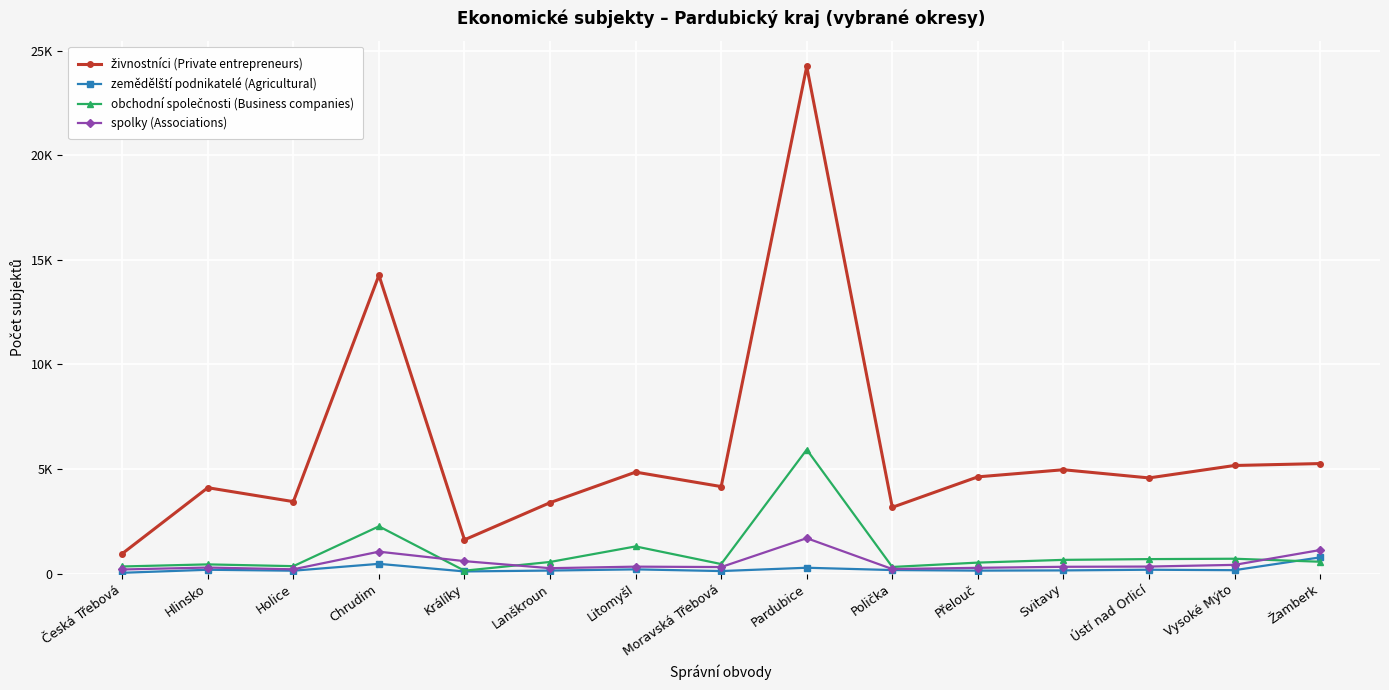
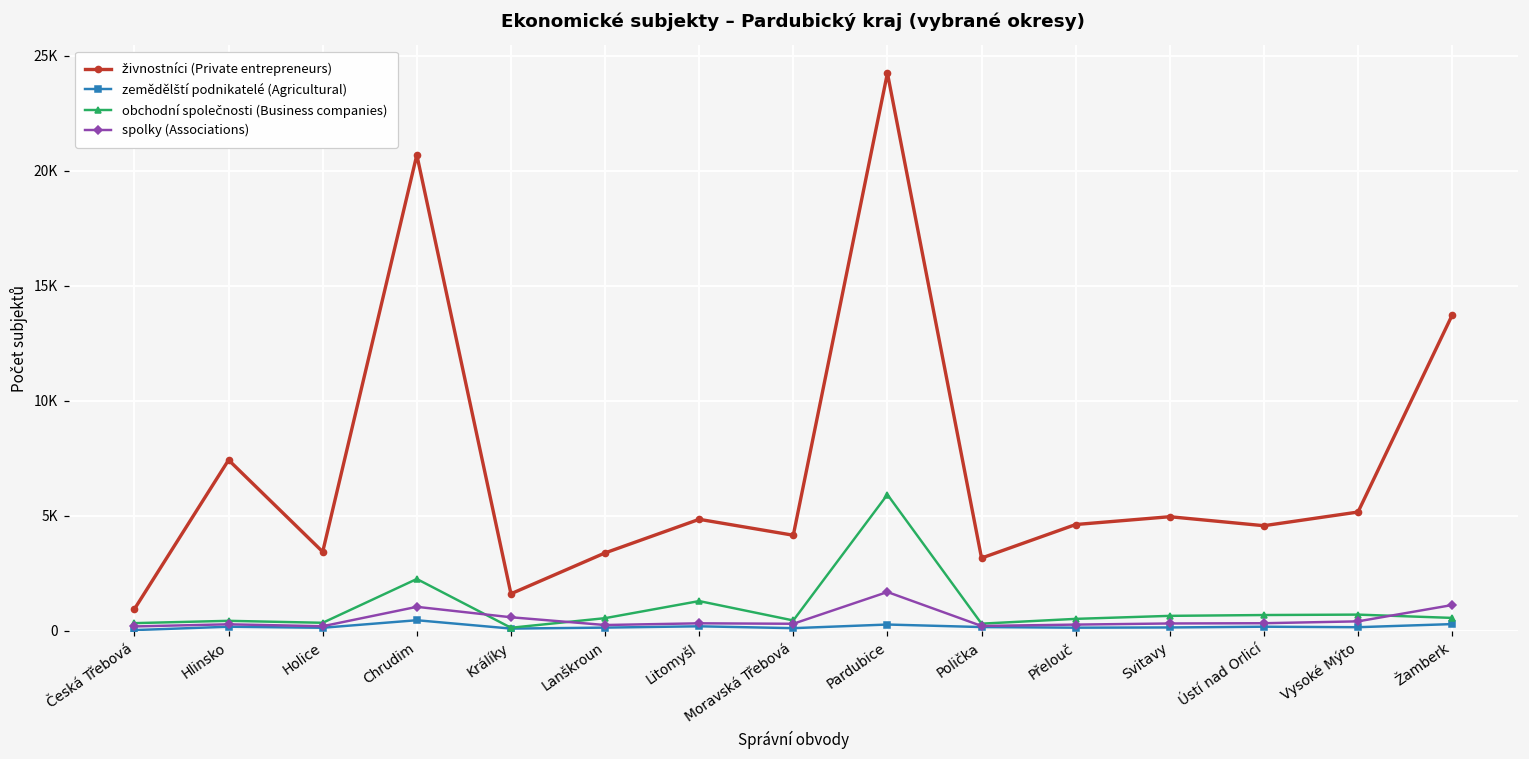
  {
    "živnostníci (Private entrepreneurs)": {
      "Česká Třebová": 1000,
-     "Hlinsko": 4100,
+     "Hlinsko": 7400,
      "Holice": 3400,
-     "Chrudim": 14300,
+     "Chrudim": 20700,
      "Králíky": 1600,
      "Lanškroun": 3400,
      "Litomyšl": 4900,
      "Moravská Třebová": 4200,
      "Pardubice": 24200,
      "Polička": 3200,
      "Přelouč": 4600,
      "Svitavy": 5000,
      "Ústí nad Orlicí": 4600,
      "Vysoké Mýto": 5200,
-     "Žamberk": 5300
+     "Žamberk": 13700
    },
    "zemědělští podnikatelé (Agricultural)": {
      "Česká Třebová": 0,
      "Chrudim": 500,
      "Litomyšl": 200,
      "Moravská Třebová": 100,
      "Pardubice": 300,
      "Přelouč": 100,
      "Svitavy": 100,
      "Ústí nad Orlicí": 200,
      "Vysoké Mýto": 200,
-     "Žamberk": 800
+     "Žamberk": 300
    },
    "obchodní společnosti (Business companies)": {
      "Česká Třebová": 300,
      "Hlinsko": 400,
      "Holice": 400,
      "Chrudim": 2300,
      "Lanškroun": 600,
      "Litomyšl": 1300,
      "Moravská Třebová": 500,
      "Pardubice": 5900,
      "Přelouč": 500,
      "Svitavy": 700,
      "Ústí nad Orlicí": 700,
      "Vysoké Mýto": 700,
      "Žamberk": 600
    },
    "spolky (Associations)": {
      "Česká Třebová": 200,
      "Chrudim": 1000,
      "Králíky": 600,
      "Litomyšl": 300,
      "Moravská Třebová": 300,
      "Pardubice": 1700,
      "Přelouč": 300,
      "Svitavy": 300,
      "Ústí nad Orlicí": 300,
      "Vysoké Mýto": 400,
      "Žamberk": 1100
    }
  }
